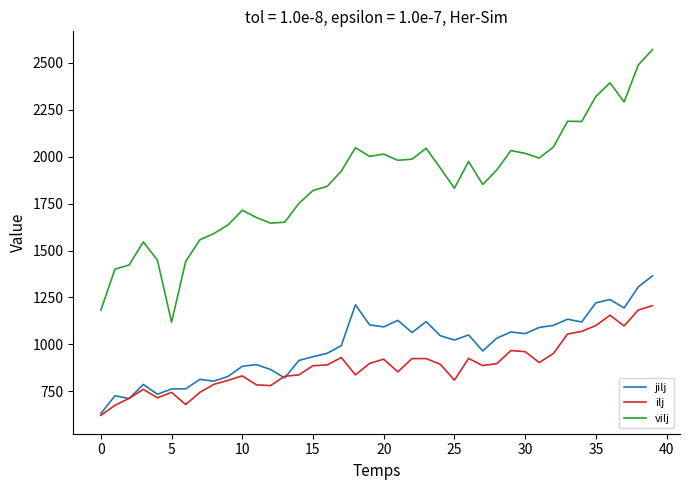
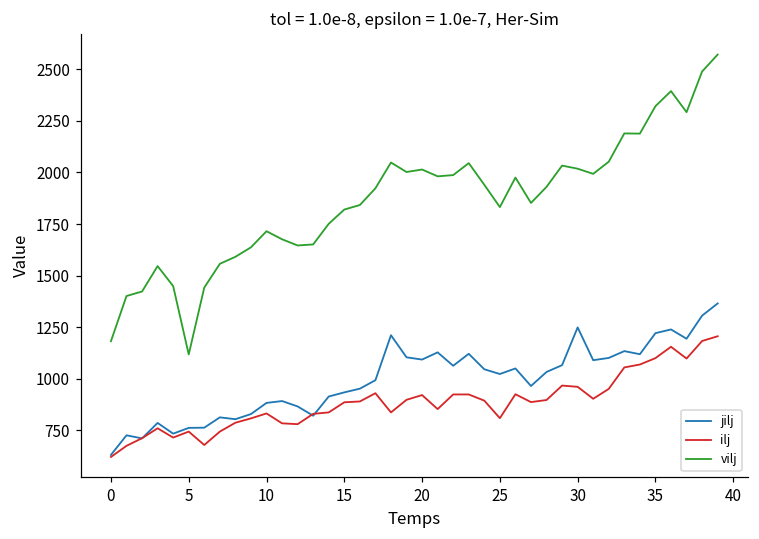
  {
    "jilj": {
      "5": 760,
      "10": 880,
      "15": 930,
      "20": 1090,
      "25": 1020,
-     "30": 1060,
+     "30": 1250,
      "35": 1220
    },
    "ilj": {
      "5": 740,
      "10": 830,
      "15": 890,
      "20": 920,
      "25": 810,
      "30": 960,
      "35": 1100
    },
    "vilj": {
      "0": 1180,
      "5": 1120,
      "10": 1720,
      "15": 1820,
      "20": 2010,
      "25": 1830,
      "30": 2020,
      "35": 2320
    }
  }
